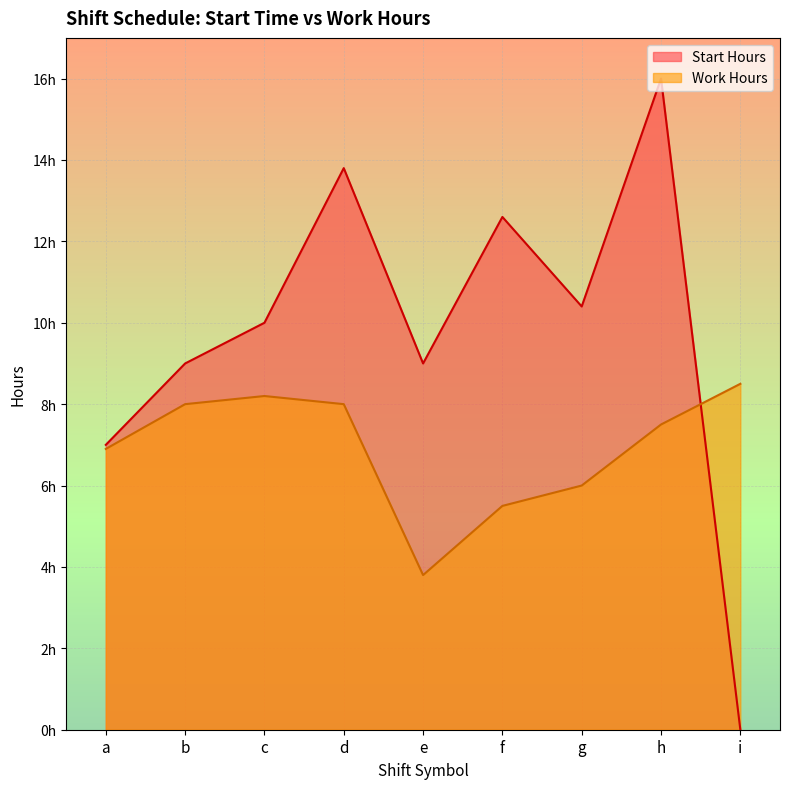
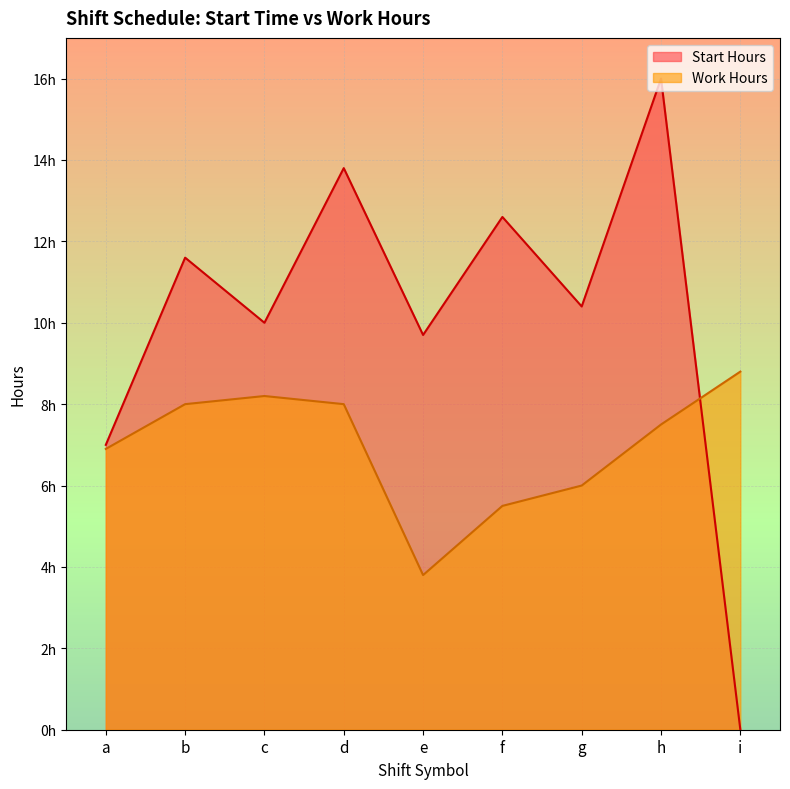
  {
    "Start Hours": {
      "a": "7.0h",
-     "b": "9.0h",
+     "b": "11.6h",
      "c": "10.0h",
      "d": "13.8h",
-     "e": "9.0h",
+     "e": "9.7h",
      "f": "12.6h",
      "g": "10.4h",
      "i": "0.0h"
    },
    "Work Hours": {
      "a": "6.9h",
      "b": "8.0h",
      "c": "8.2h",
      "d": "8.0h",
      "e": "3.8h",
      "f": "5.5h",
      "g": "6.0h",
      "h": "7.5h",
-     "i": "8.5h"
+     "i": "8.8h"
    }
  }
